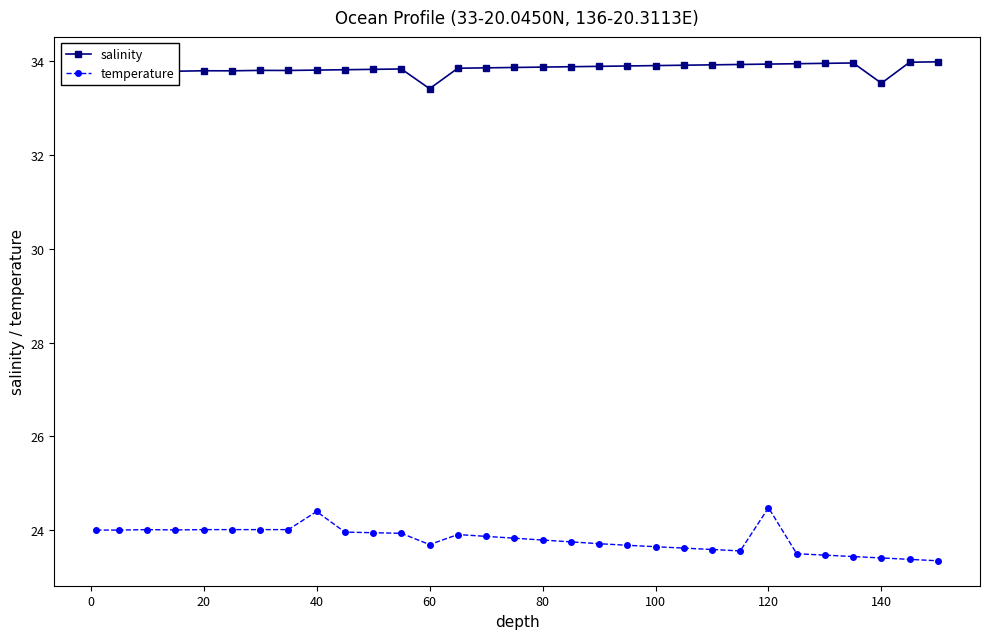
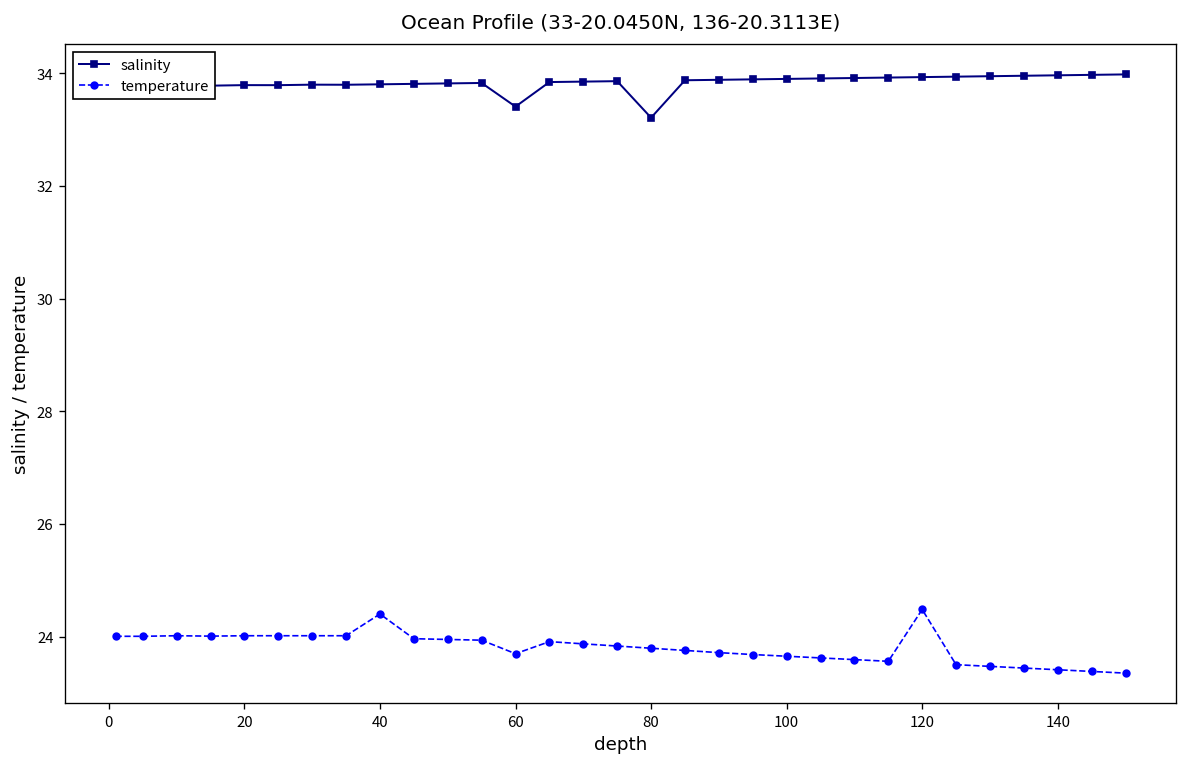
  {
    "salinity": {
      "20": 33.8,
      "40": 33.8,
      "60": 33.4,
-     "80": 33.9,
+     "80": 33.2,
      "100": 33.9,
      "120": 33.9,
-     "140": 33.5
+     "140": 34.0
    },
    "temperature": {
      "20": 24.0,
      "40": 24.4,
      "60": 23.7,
      "80": 23.8,
      "100": 23.7,
      "120": 24.5,
      "140": 23.4
    }
  }
